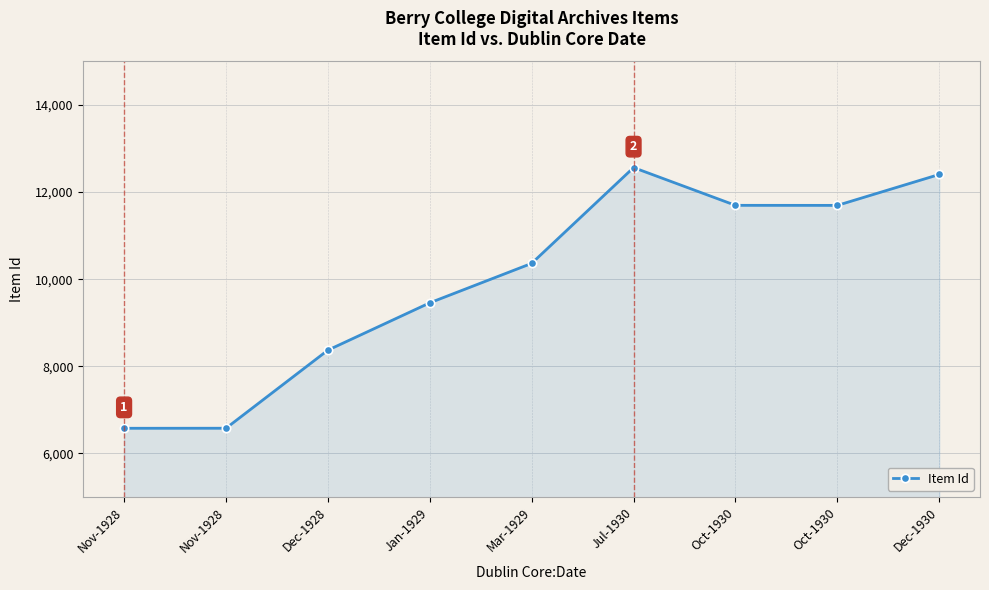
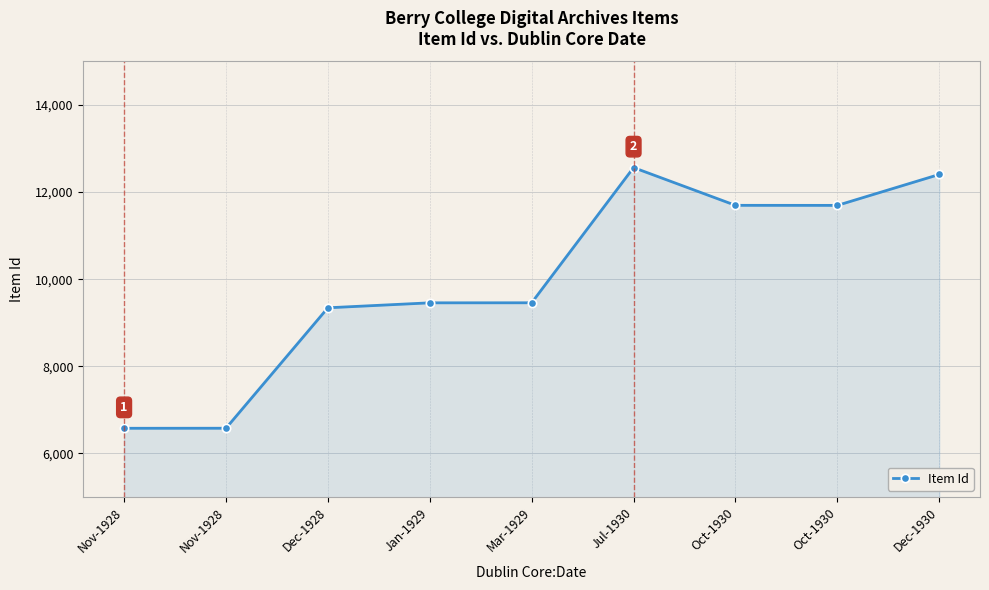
  {
-   "Dec-1928": "8,400",
+   "Dec-1928": "9,300",
    "Jan-1929": "9,500",
-   "Mar-1929": "10,400",
+   "Mar-1929": "9,500",
    "Dec-1930": "12,400"
  }
